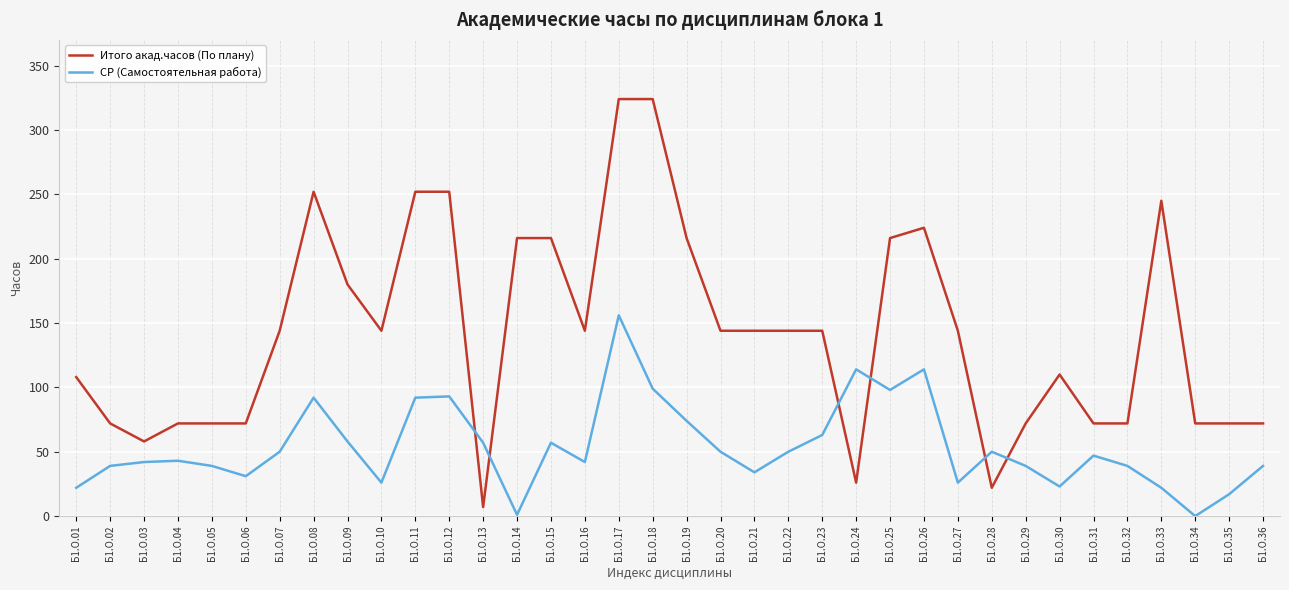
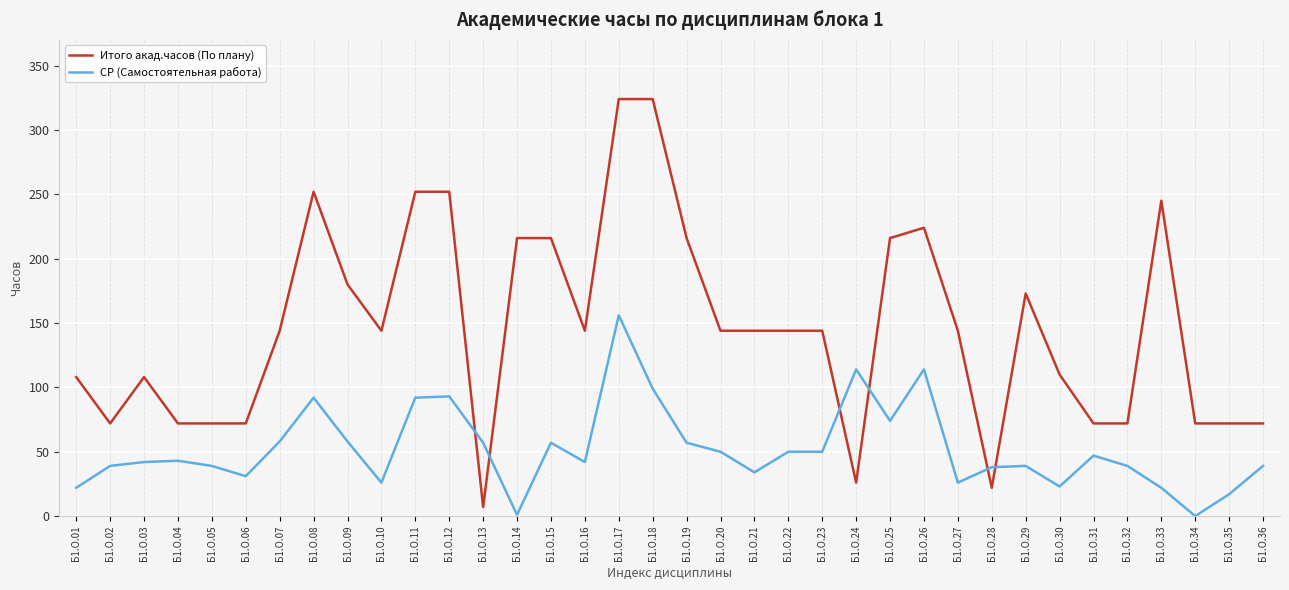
  {
    "Итого акад.часов (По плану)": {
      "Б1.О.01": 108,
      "Б1.О.02": 72,
-     "Б1.О.03": 58,
+     "Б1.О.03": 108,
      "Б1.О.04": 72,
      "Б1.О.05": 72,
      "Б1.О.06": 72,
      "Б1.О.07": 144,
      "Б1.О.08": 252,
      "Б1.О.09": 180,
      "Б1.О.10": 144,
      "Б1.О.11": 252,
      "Б1.О.12": 252,
      "Б1.О.13": 7,
      "Б1.О.14": 216,
      "Б1.О.15": 216,
      "Б1.О.16": 144,
      "Б1.О.17": 324,
      "Б1.О.18": 324,
      "Б1.О.19": 216,
      "Б1.О.20": 144,
      "Б1.О.21": 144,
      "Б1.О.22": 144,
      "Б1.О.23": 144,
      "Б1.О.24": 26,
      "Б1.О.25": 216,
      "Б1.О.26": 224,
      "Б1.О.27": 144,
      "Б1.О.28": 22,
-     "Б1.О.29": 72,
+     "Б1.О.29": 173,
      "Б1.О.30": 110,
      "Б1.О.31": 72,
      "Б1.О.32": 72,
      "Б1.О.33": 245,
      "Б1.О.34": 72,
      "Б1.О.35": 72,
      "Б1.О.36": 72
    },
    "СР (Самостоятельная работа)": {
      "Б1.О.01": 22,
      "Б1.О.02": 39,
      "Б1.О.03": 42,
      "Б1.О.04": 43,
      "Б1.О.05": 39,
      "Б1.О.06": 31,
-     "Б1.О.07": 50,
+     "Б1.О.07": 58,
      "Б1.О.08": 92,
      "Б1.О.09": 58,
      "Б1.О.10": 26,
      "Б1.О.11": 92,
      "Б1.О.12": 93,
      "Б1.О.13": 57,
      "Б1.О.14": 1,
      "Б1.О.15": 57,
      "Б1.О.16": 42,
      "Б1.О.17": 156,
      "Б1.О.18": 99,
-     "Б1.О.19": 74,
+     "Б1.О.19": 57,
      "Б1.О.20": 50,
      "Б1.О.21": 34,
      "Б1.О.22": 50,
-     "Б1.О.23": 63,
+     "Б1.О.23": 50,
      "Б1.О.24": 114,
-     "Б1.О.25": 98,
+     "Б1.О.25": 74,
      "Б1.О.26": 114,
      "Б1.О.27": 26,
-     "Б1.О.28": 50,
+     "Б1.О.28": 38,
      "Б1.О.29": 39,
      "Б1.О.30": 23,
      "Б1.О.31": 47,
      "Б1.О.32": 39,
      "Б1.О.33": 22,
      "Б1.О.34": 0,
      "Б1.О.35": 17,
      "Б1.О.36": 39
    }
  }
